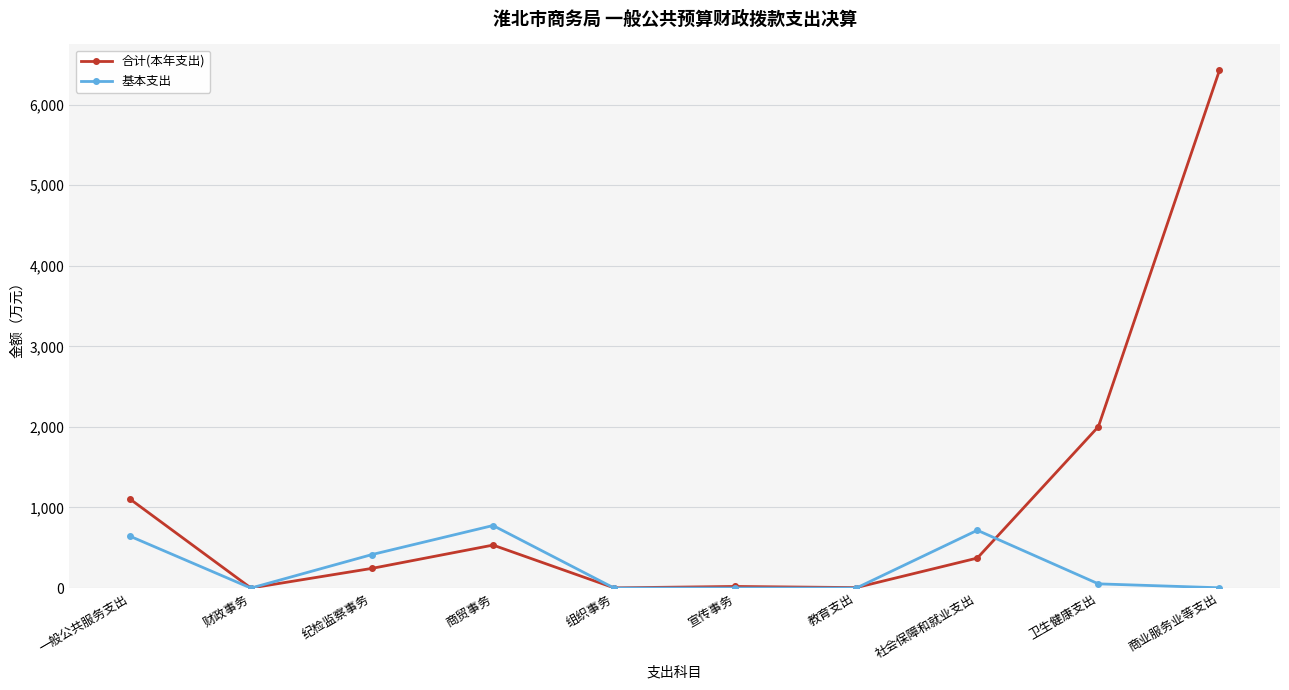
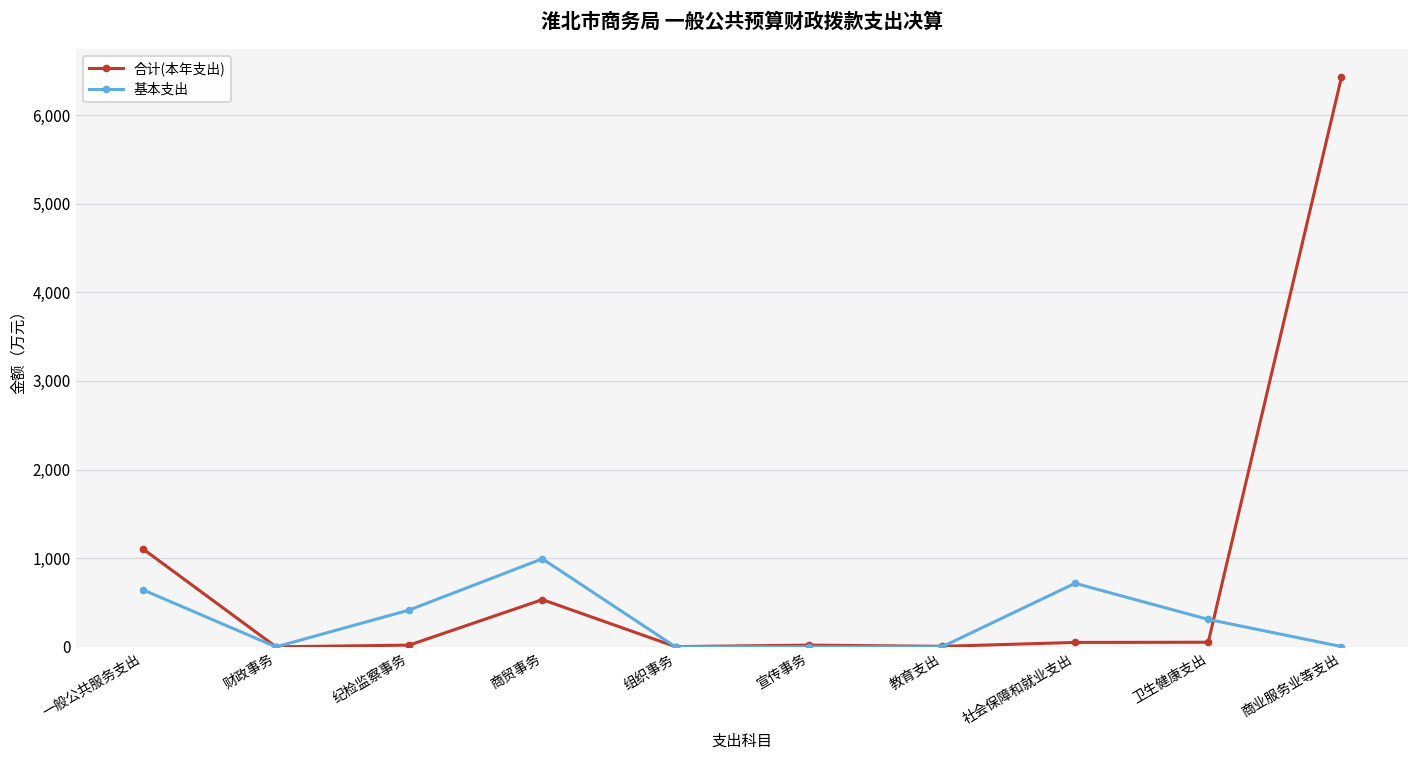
  {
    "合计(本年支出)": {
      "一般公共服务支出": "1,100",
-     "纪检监察事务": "200",
+     "纪检监察事务": "0",
      "商贸事务": "500",
-     "社会保障和就业支出": "400",
-     "卫生健康支出": "2,000",
+     "社会保障和就业支出": "100",
+     "卫生健康支出": "100",
      "商业服务业等支出": "6,400"
    },
    "基本支出": {
      "一般公共服务支出": "600",
      "纪检监察事务": "400",
-     "商贸事务": "800",
+     "商贸事务": "1,000",
      "社会保障和就业支出": "700",
-     "卫生健康支出": "100",
+     "卫生健康支出": "300",
      "商业服务业等支出": "0"
    }
  }
